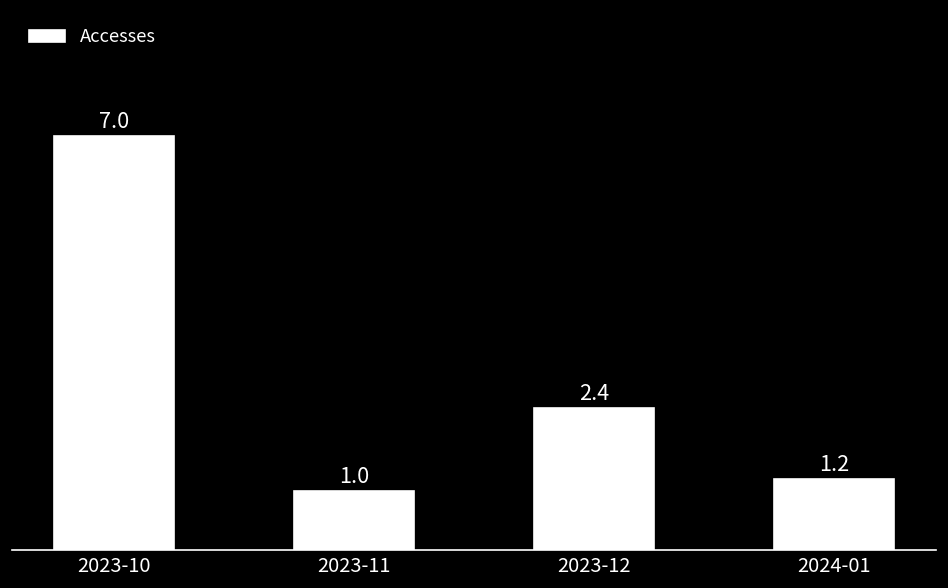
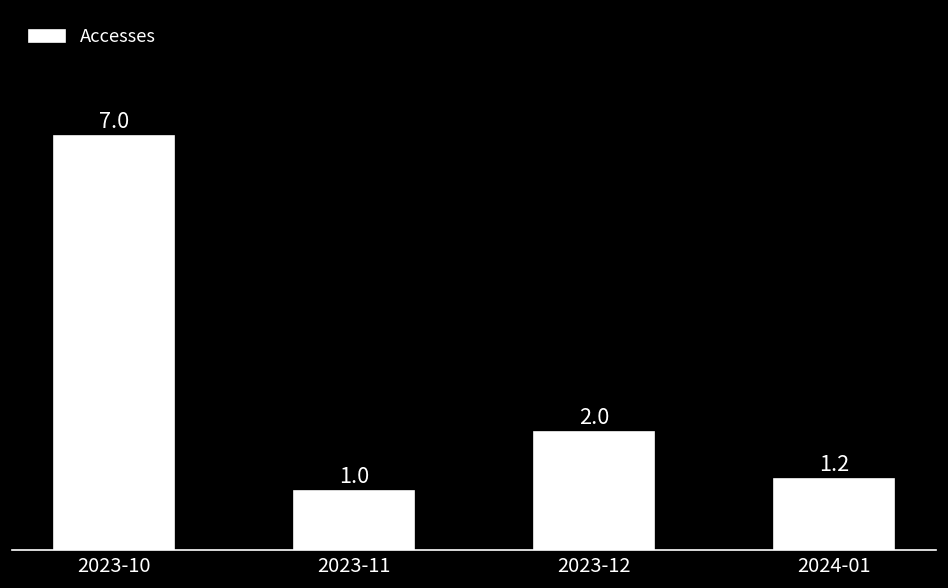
  {
    "2023-10": 7.0,
    "2023-11": 1.0,
-   "2023-12": 2.4,
+   "2023-12": 2.0,
    "2024-01": 1.2
  }
